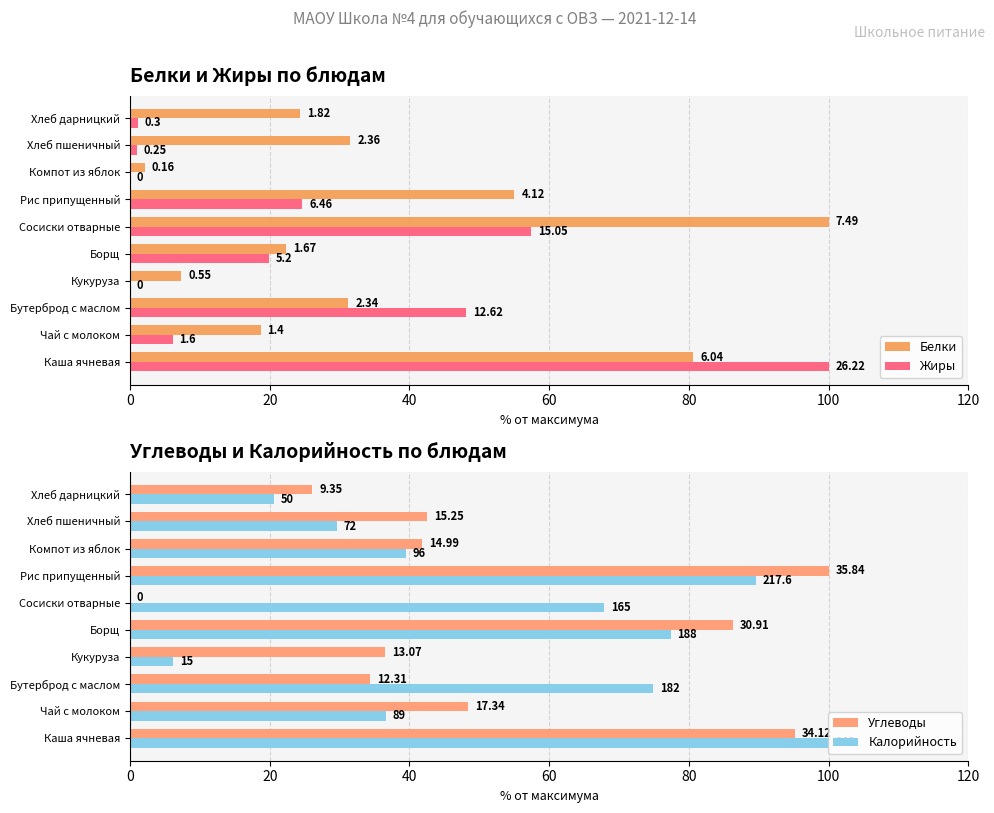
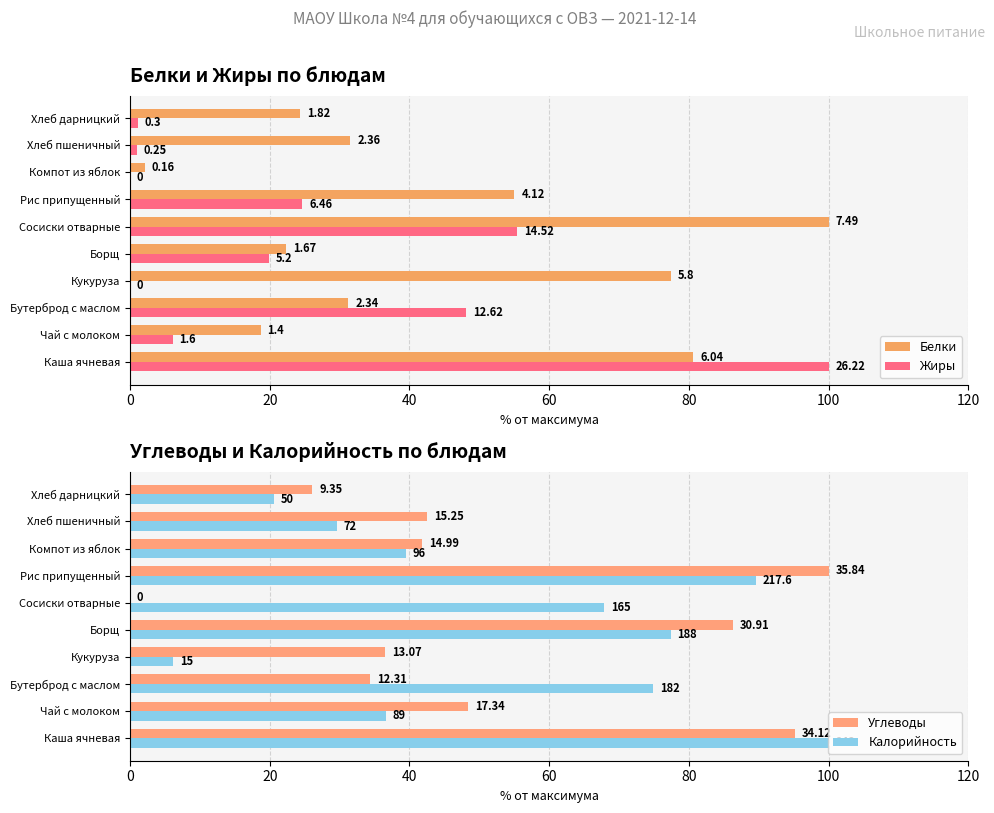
  {
    "Белки и Жиры по блюдам": {
      "Белки": {
-       "Кукуруза": 0.55
+       "Кукуруза": 5.8
      },
      "Жиры": {
        "Компот из яблок": 0,
-       "Сосиски отварные": 15.05,
+       "Сосиски отварные": 14.52,
        "Кукуруза": 0
      }
    },
    "Углеводы и Калорийность по блюдам": {
      "Углеводы": {
        "Сосиски отварные": 0
      },
      "Калорийность": {
        "Компот из яблок": 40
      }
    }
  }
